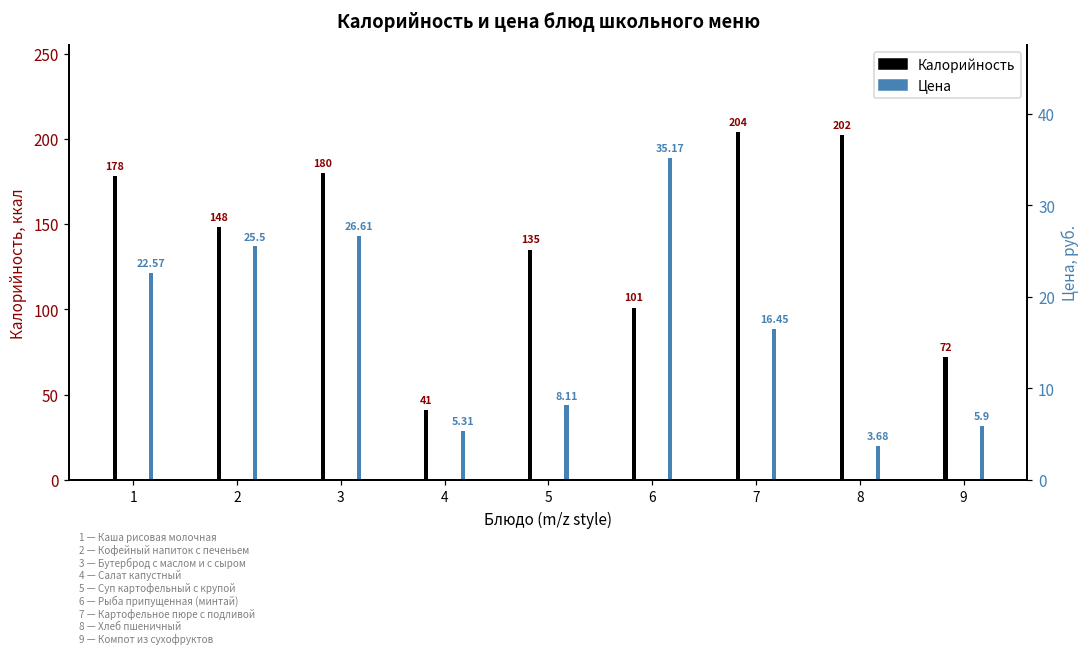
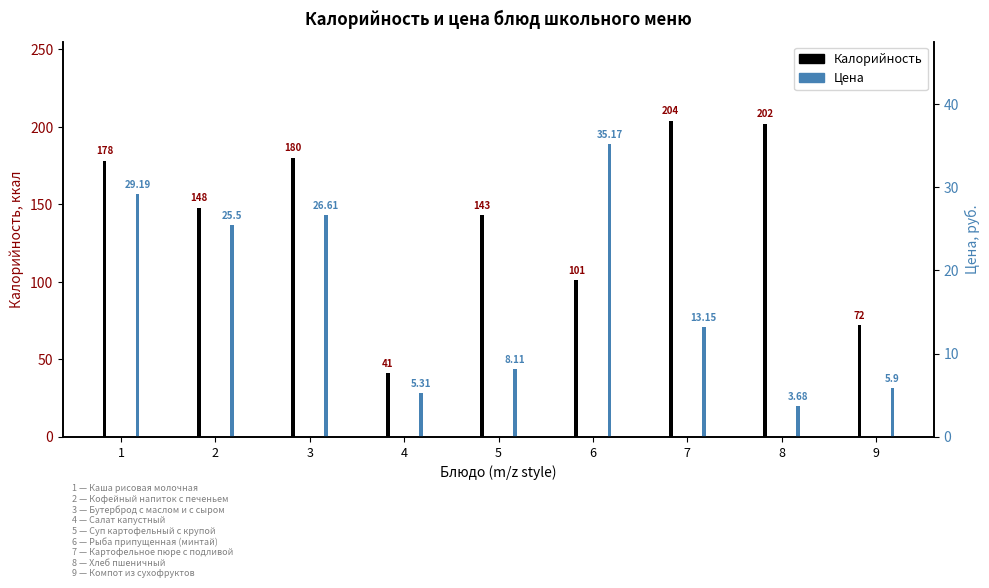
  {
    "Калорийность": {
      "1": 178,
      "2": 148,
      "3": 180,
      "4": 41,
-     "5": 135,
+     "5": 143,
      "6": 101,
      "7": 204,
      "8": 202,
      "9": 72
    },
    "Цена": {
-     "1": 22.57,
+     "1": 29.19,
      "2": 25.5,
      "3": 26.61,
      "4": 5.31,
      "5": 8.11,
      "6": 35.17,
-     "7": 16.45,
+     "7": 13.15,
      "8": 3.68,
      "9": 5.9
    }
  }
